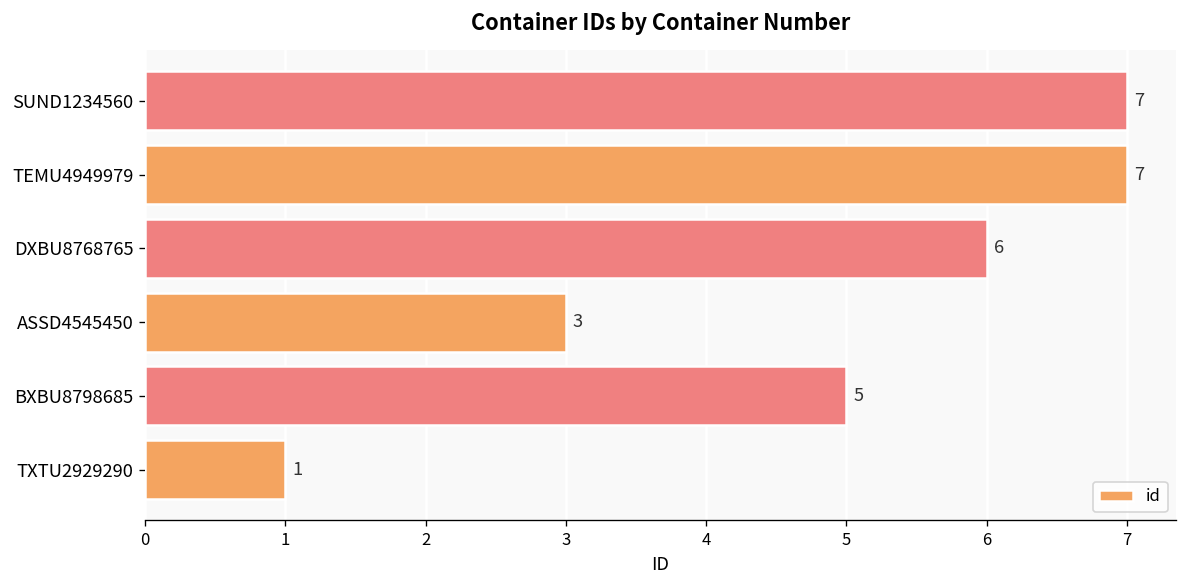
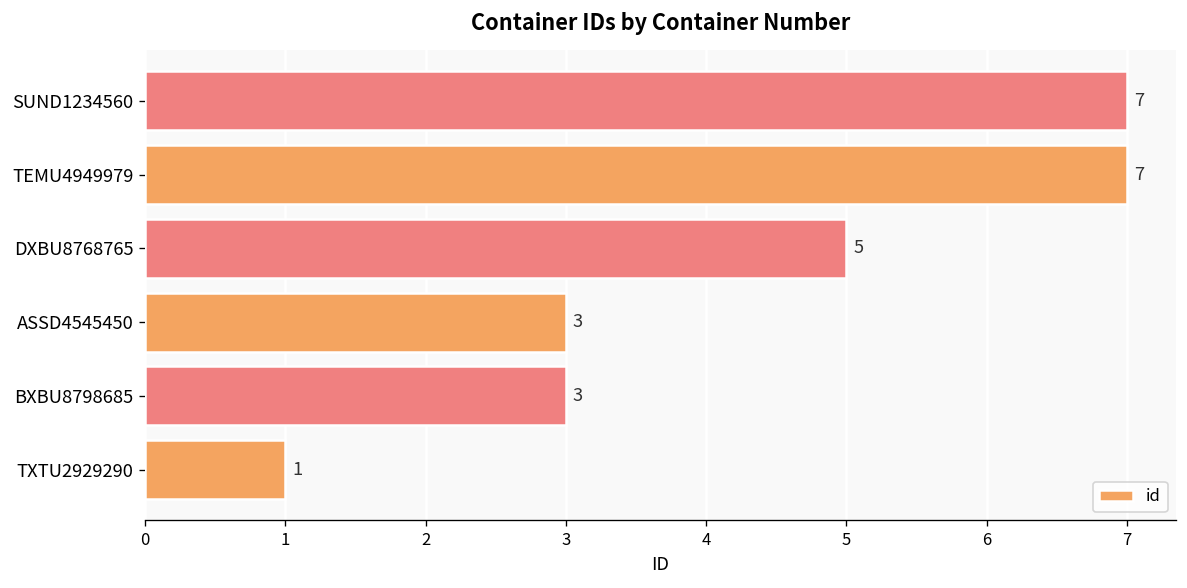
  {
    "SUND1234560": 7,
    "TEMU4949979": 7,
-   "DXBU8768765": 6,
+   "DXBU8768765": 5,
    "ASSD4545450": 3,
-   "BXBU8798685": 5,
+   "BXBU8798685": 3,
    "TXTU2929290": 1
  }
